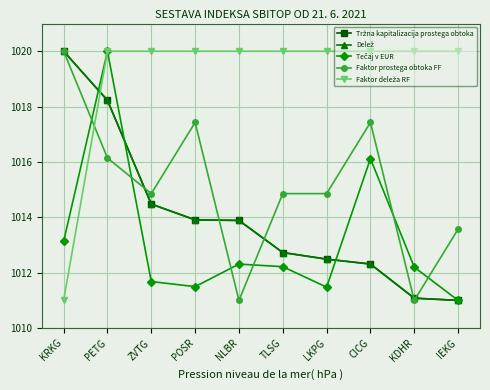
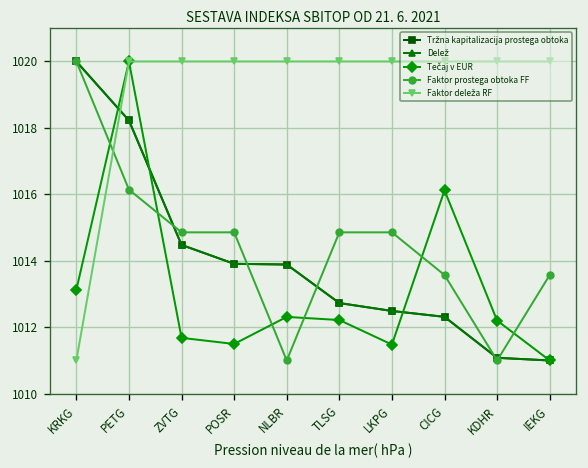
  {
    "Faktor prostega obtoka FF": {
      "PETG": 1016.1,
      "ZVTG": 1014.9,
-     "POSR": 1017.4,
+     "POSR": 1014.9,
      "NLBR": 1011.0,
      "TLSG": 1014.9,
      "LKPG": 1014.9,
-     "CICG": 1017.4,
+     "CICG": 1013.6,
      "IEKG": 1013.6
    },
    "Faktor deleža RF": {
      "KRKG": 1011.0,
      "ZVTG": 1020.0,
      "POSR": 1020.0,
      "NLBR": 1020.0,
      "TLSG": 1020.0,
      "LKPG": 1020.0
    }
  }
